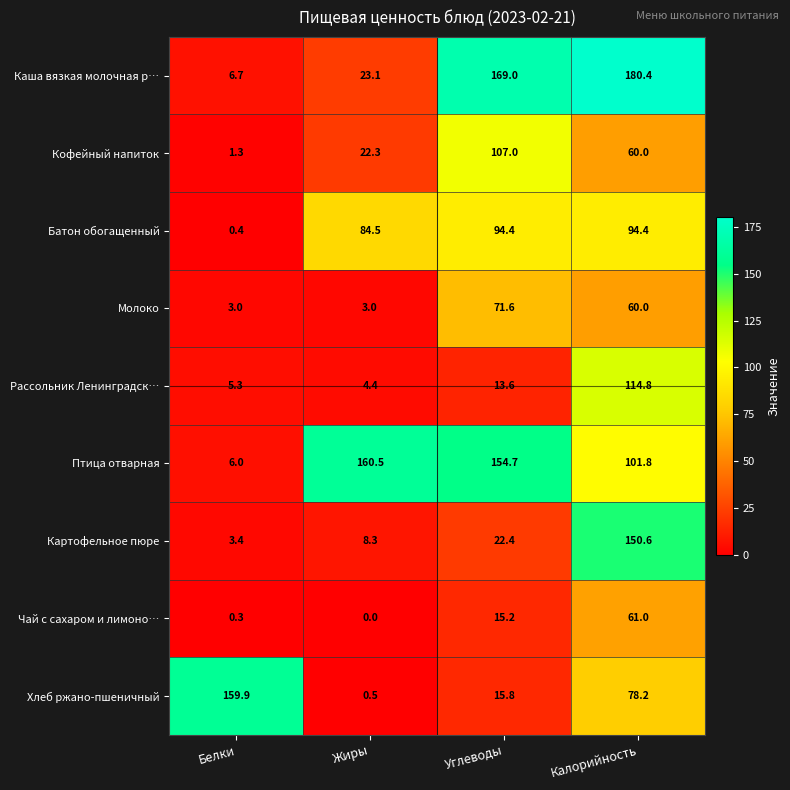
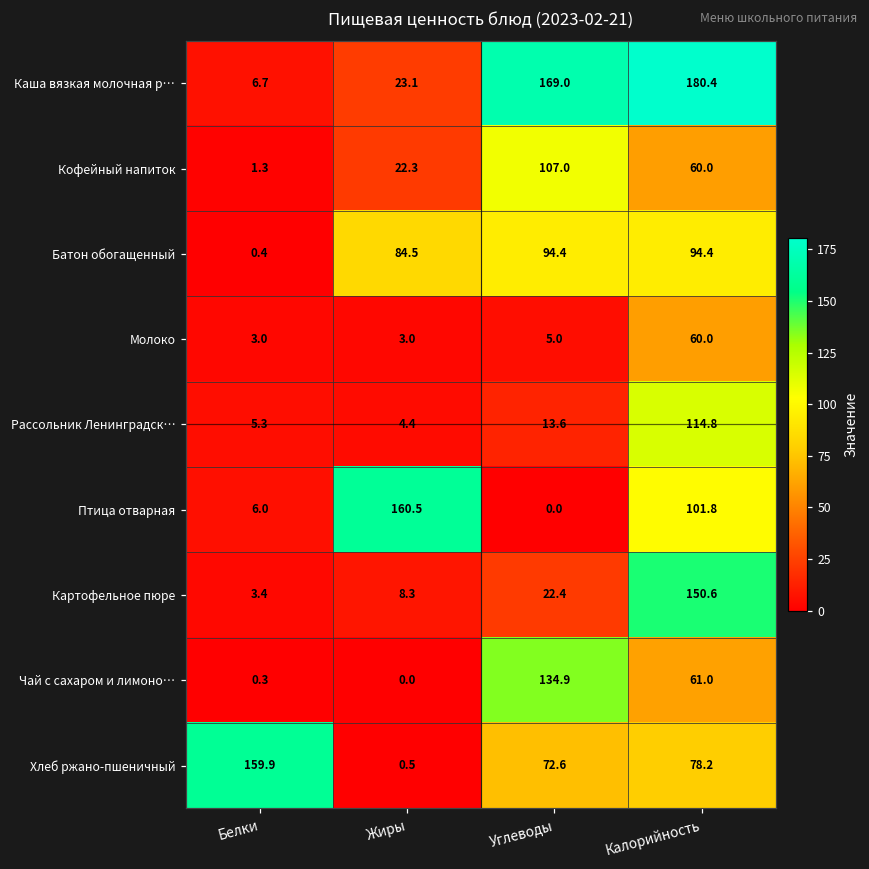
  {
    "Каша вязкая молочная р…": {
      "Белки": 6.7,
      "Жиры": 23.1,
      "Углеводы": 169.0,
      "Калорийность": 180.4
    },
    "Кофейный напиток": {
      "Белки": 1.3,
      "Жиры": 22.3,
      "Углеводы": 107.0,
      "Калорийность": 60.0
    },
    "Батон обогащенный": {
      "Белки": 0.4,
      "Жиры": 84.5,
      "Углеводы": 94.4,
      "Калорийность": 94.4
    },
    "Молоко": {
      "Белки": 3.0,
      "Жиры": 3.0,
-     "Углеводы": 71.6,
+     "Углеводы": 5.0,
      "Калорийность": 60.0
    },
    "Рассольник Ленинградск…": {
      "Белки": 5.3,
      "Жиры": 4.4,
      "Углеводы": 13.6,
      "Калорийность": 114.8
    },
    "Птица отварная": {
      "Белки": 6.0,
      "Жиры": 160.5,
-     "Углеводы": 154.7,
+     "Углеводы": 0.0,
      "Калорийность": 101.8
    },
    "Картофельное пюре": {
      "Белки": 3.4,
      "Жиры": 8.3,
      "Углеводы": 22.4,
      "Калорийность": 150.6
    },
    "Чай с сахаром и лимоно…": {
      "Белки": 0.3,
      "Жиры": 0.0,
-     "Углеводы": 15.2,
+     "Углеводы": 134.9,
      "Калорийность": 61.0
    },
    "Хлеб ржано-пшеничный": {
      "Белки": 159.9,
      "Жиры": 0.5,
-     "Углеводы": 15.8,
+     "Углеводы": 72.6,
      "Калорийность": 78.2
    }
  }
